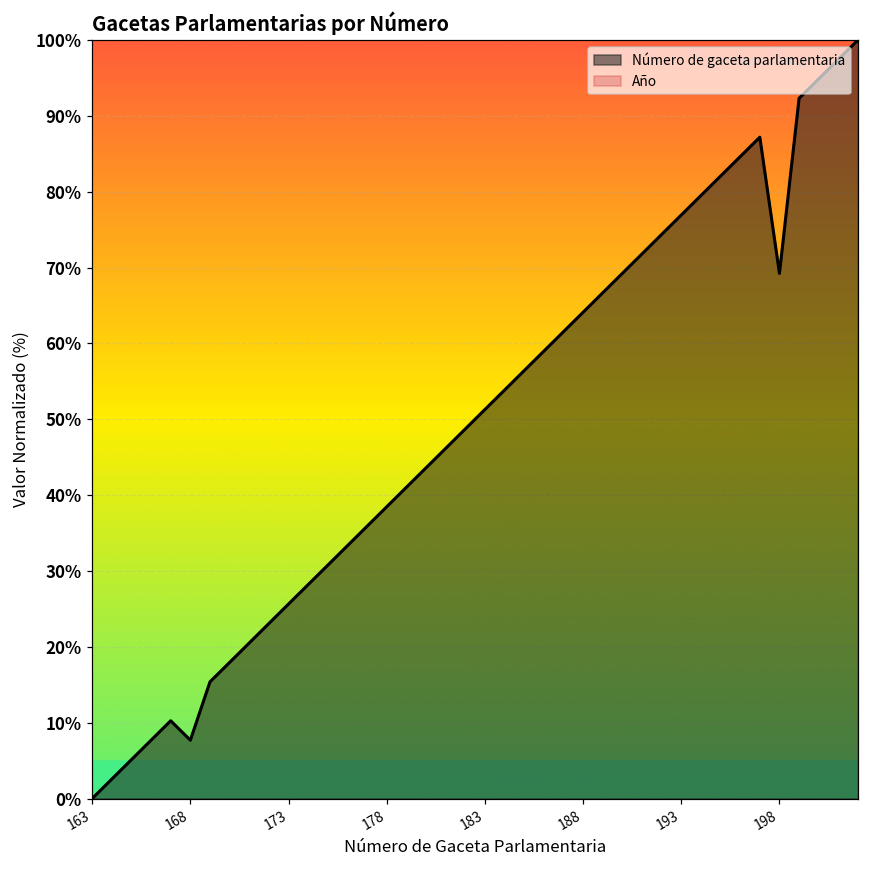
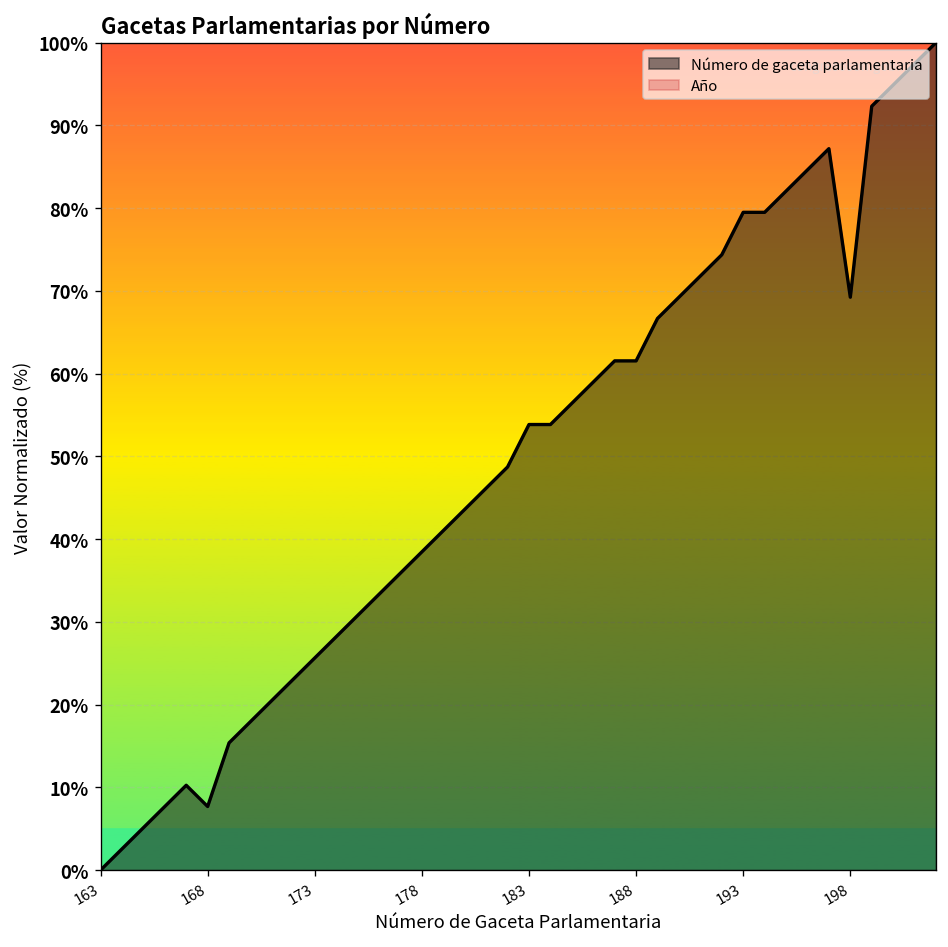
  {
    "168": "8%",
    "173": "26%",
    "178": "38%",
-   "183": "51%",
-   "188": "64%",
-   "193": "77%",
+   "183": "54%",
+   "188": "62%",
+   "193": "79%",
    "198": "69%"
  }
